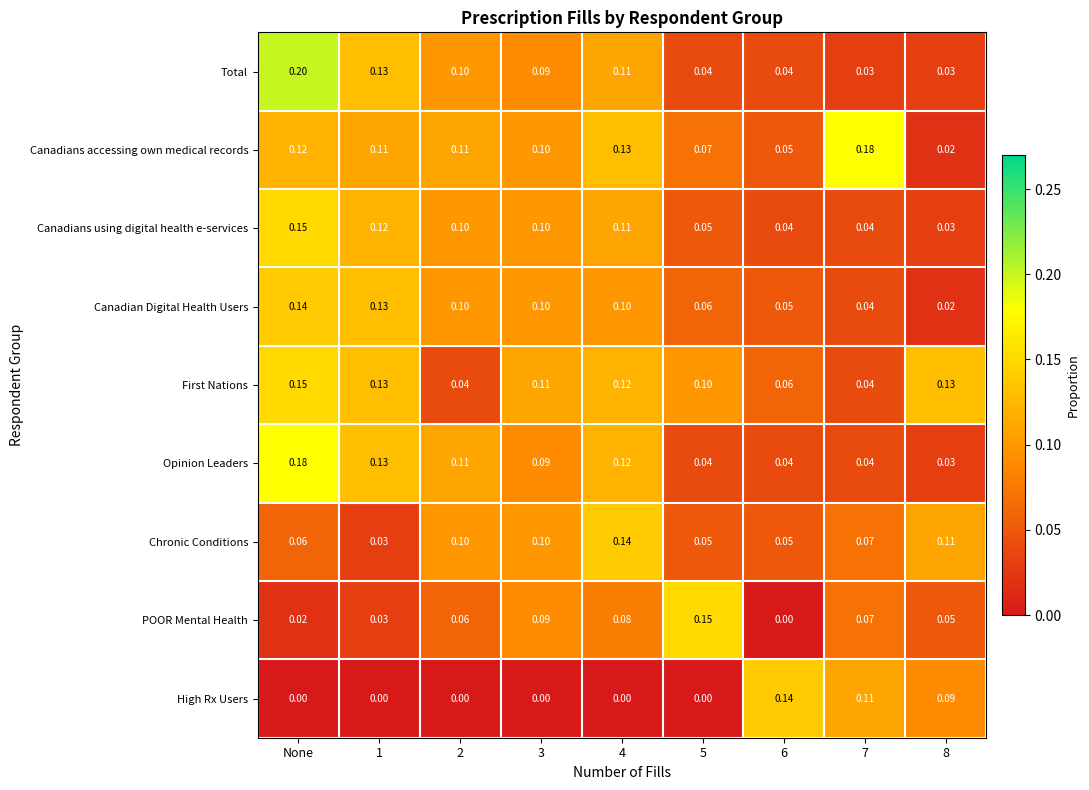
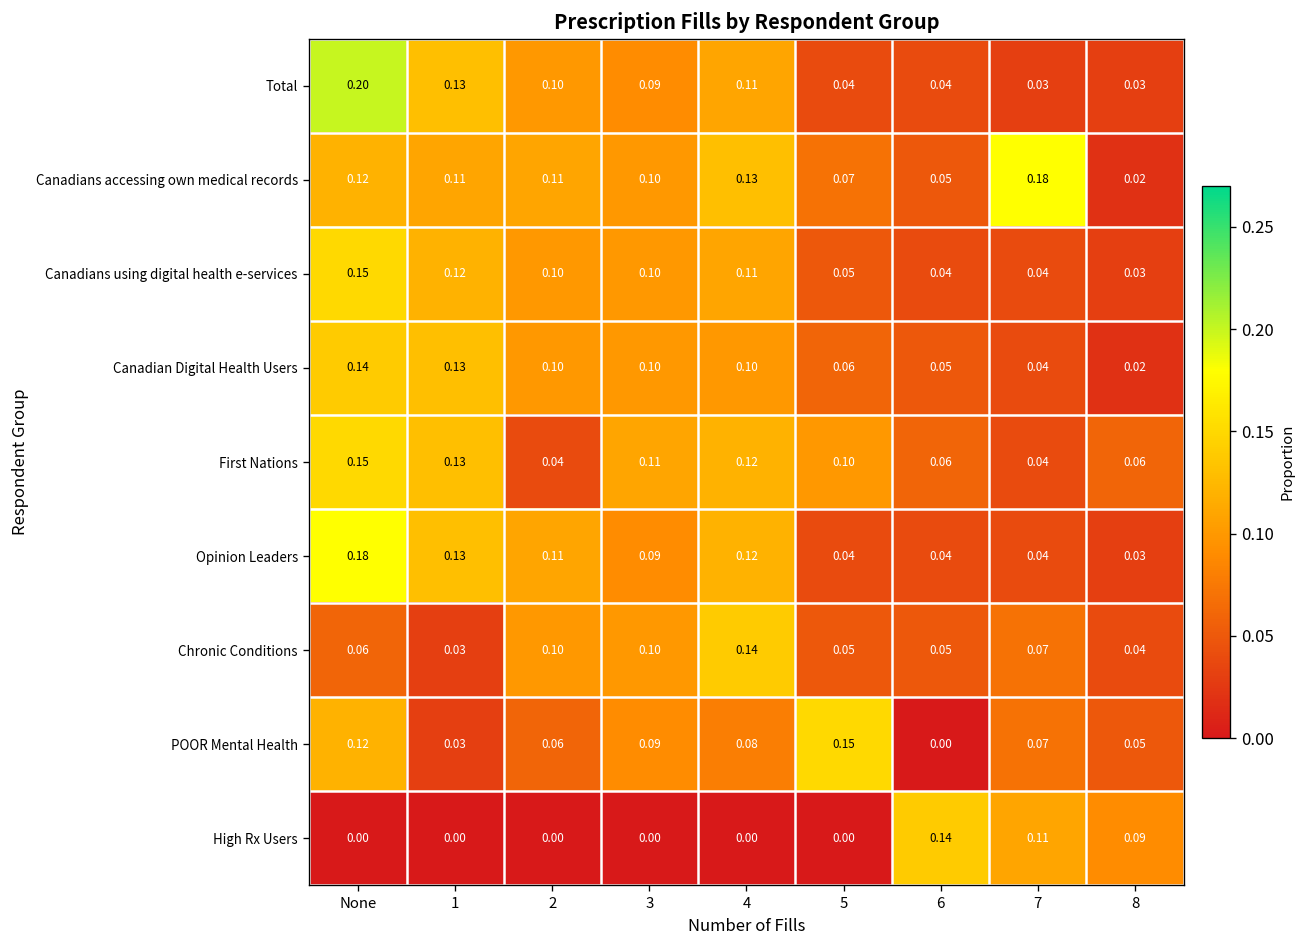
  {
    "Total": {
      "None": 0.20,
      "1": 0.13,
      "2": 0.10,
      "3": 0.09,
      "4": 0.11,
      "5": 0.04,
      "6": 0.04,
      "7": 0.03,
      "8": 0.03
    },
    "Canadians accessing own medical records": {
      "None": 0.12,
      "1": 0.11,
      "2": 0.11,
      "3": 0.10,
      "4": 0.13,
      "5": 0.07,
      "6": 0.05,
      "7": 0.18,
      "8": 0.02
    },
    "Canadians using digital health e-services": {
      "None": 0.15,
      "1": 0.12,
      "2": 0.10,
      "3": 0.10,
      "4": 0.11,
      "5": 0.05,
      "6": 0.04,
      "7": 0.04,
      "8": 0.03
    },
    "Canadian Digital Health Users": {
      "None": 0.14,
      "1": 0.13,
      "2": 0.10,
      "3": 0.10,
      "4": 0.10,
      "5": 0.06,
      "6": 0.05,
      "7": 0.04,
      "8": 0.02
    },
    "First Nations": {
      "None": 0.15,
      "1": 0.13,
      "2": 0.04,
      "3": 0.11,
      "4": 0.12,
      "5": 0.10,
      "6": 0.06,
      "7": 0.04,
-     "8": 0.13
+     "8": 0.06
    },
    "Opinion Leaders": {
      "None": 0.18,
      "1": 0.13,
      "2": 0.11,
      "3": 0.09,
      "4": 0.12,
      "5": 0.04,
      "6": 0.04,
      "7": 0.04,
      "8": 0.03
    },
    "Chronic Conditions": {
      "None": 0.06,
      "1": 0.03,
      "2": 0.10,
      "3": 0.10,
      "4": 0.14,
      "5": 0.05,
      "6": 0.05,
      "7": 0.07,
-     "8": 0.11
+     "8": 0.04
    },
    "POOR Mental Health": {
-     "None": 0.02,
+     "None": 0.12,
      "1": 0.03,
      "2": 0.06,
      "3": 0.09,
      "4": 0.08,
      "5": 0.15,
      "6": 0.00,
      "7": 0.07,
      "8": 0.05
    },
    "High Rx Users": {
      "None": 0.00,
      "1": 0.00,
      "2": 0.00,
      "3": 0.00,
      "4": 0.00,
      "5": 0.00,
      "6": 0.14,
      "7": 0.11,
      "8": 0.09
    }
  }
